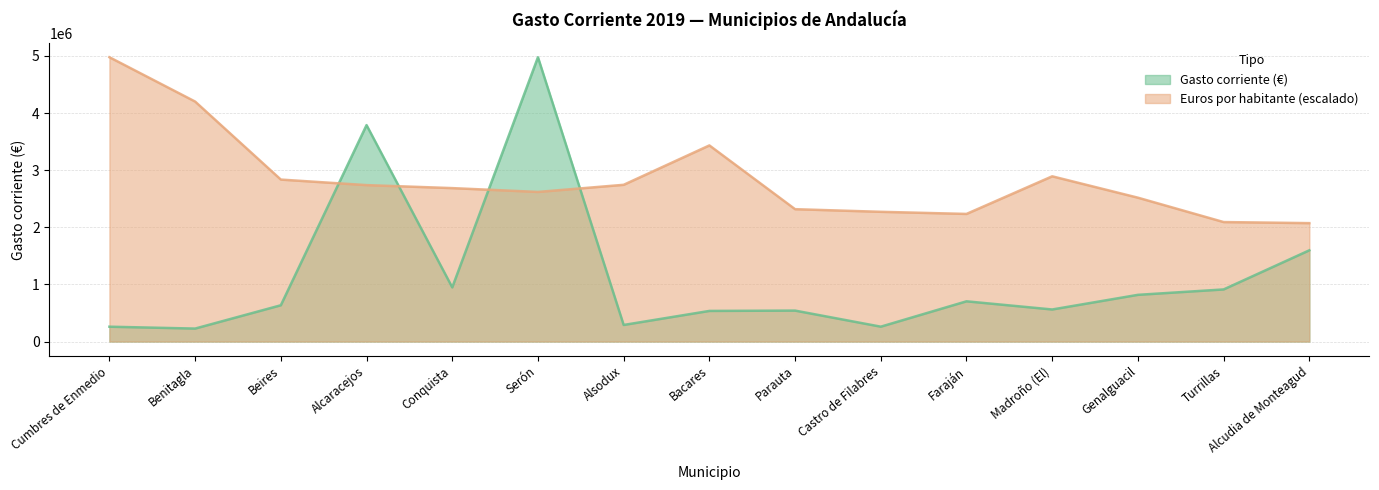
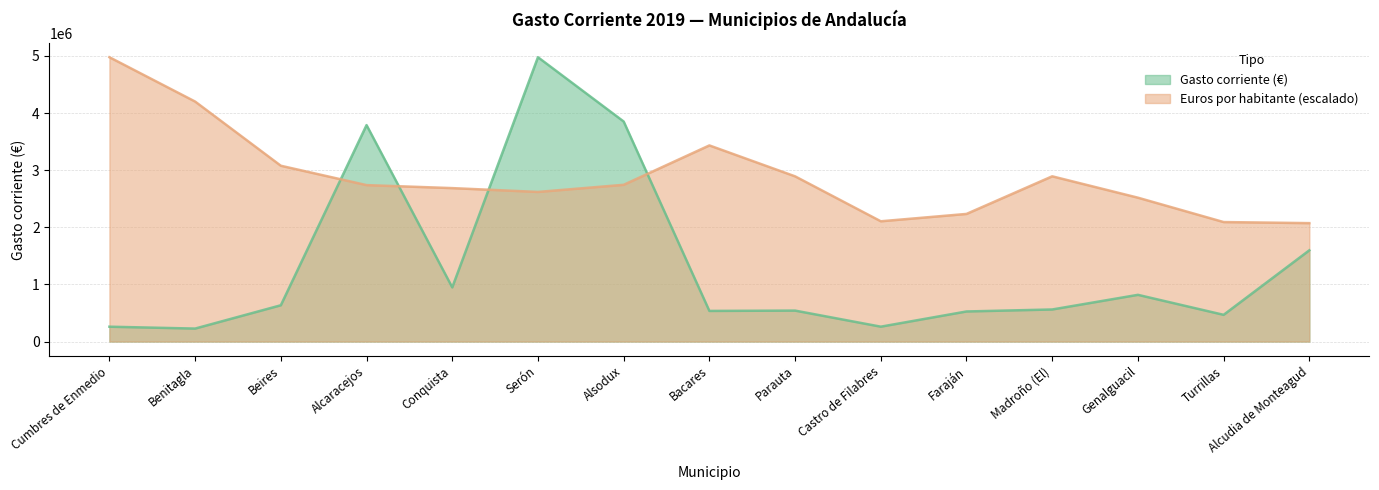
  {
    "Gasto corriente (€)": {
      "Cumbres de Enmedio": 300000,
      "Benitagla": 200000,
      "Beires": 600000,
      "Alcaracejos": 3800000,
      "Conquista": 900000,
      "Serón": 5000000,
-     "Alsodux": 300000,
+     "Alsodux": 3900000,
      "Bacares": 500000,
      "Parauta": 500000,
      "Castro de Filabres": 300000,
-     "Faraján": 700000,
+     "Faraján": 500000,
      "Madroño (El)": 600000,
      "Genalguacil": 800000,
-     "Turrillas": 900000,
+     "Turrillas": 500000,
      "Alcudia de Monteagud": 1600000
    },
    "Euros por habitante (escalado)": {
      "Cumbres de Enmedio": 5000000,
      "Benitagla": 4200000,
-     "Beires": 2800000,
+     "Beires": 3100000,
      "Alcaracejos": 2700000,
      "Conquista": 2700000,
      "Serón": 2600000,
      "Alsodux": 2700000,
      "Bacares": 3400000,
-     "Parauta": 2300000,
-     "Castro de Filabres": 2300000,
+     "Parauta": 2900000,
+     "Castro de Filabres": 2100000,
      "Faraján": 2200000,
      "Madroño (El)": 2900000,
      "Genalguacil": 2500000,
      "Turrillas": 2100000,
      "Alcudia de Monteagud": 2100000
    }
  }
